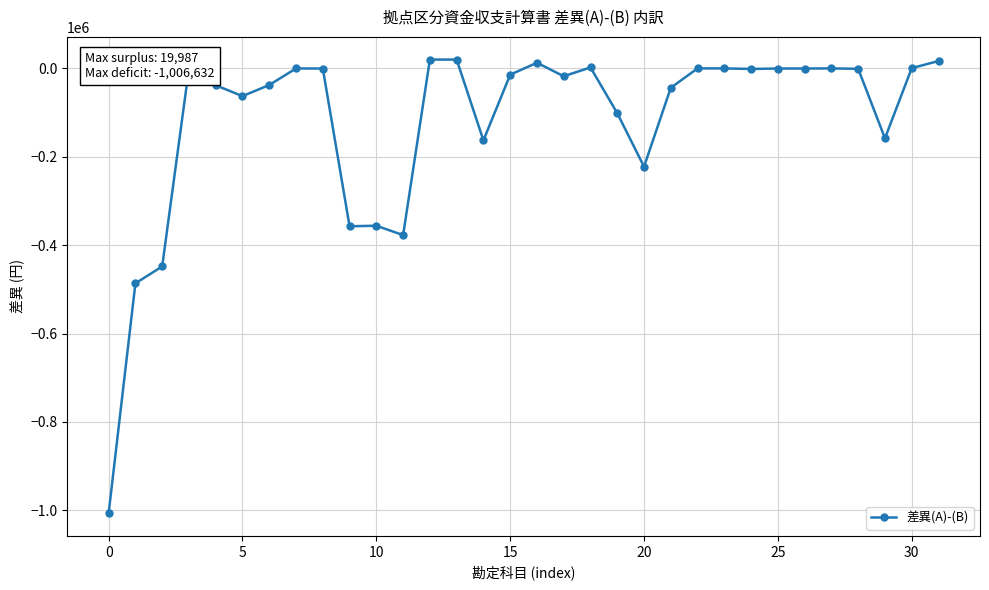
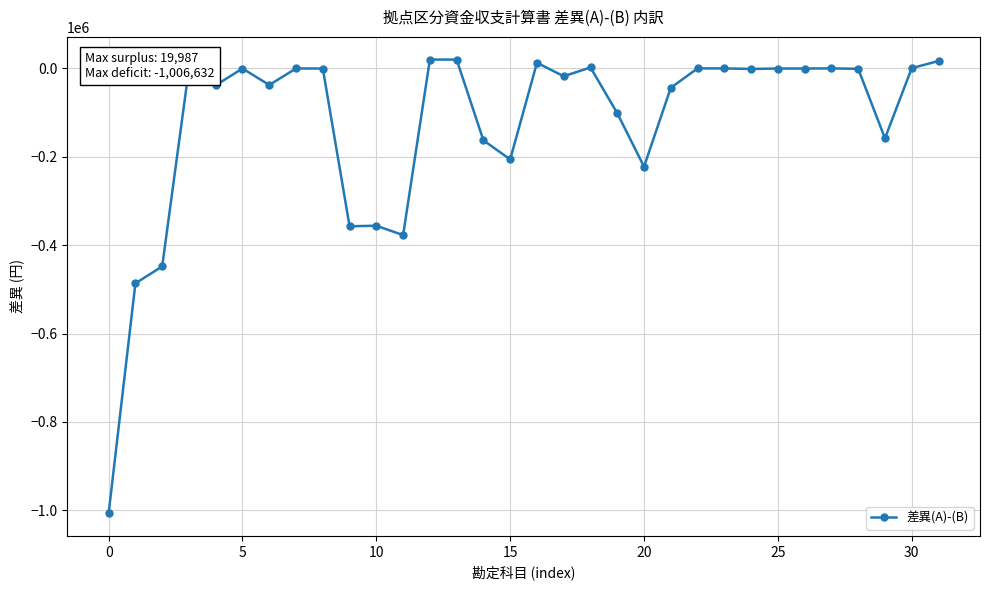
  {
    "0": -1010000,
-   "5": -60000,
+   "5": 0,
    "10": -360000,
-   "15": -10000,
+   "15": -210000,
    "20": -220000,
    "25": 0,
    "30": 0
  }
